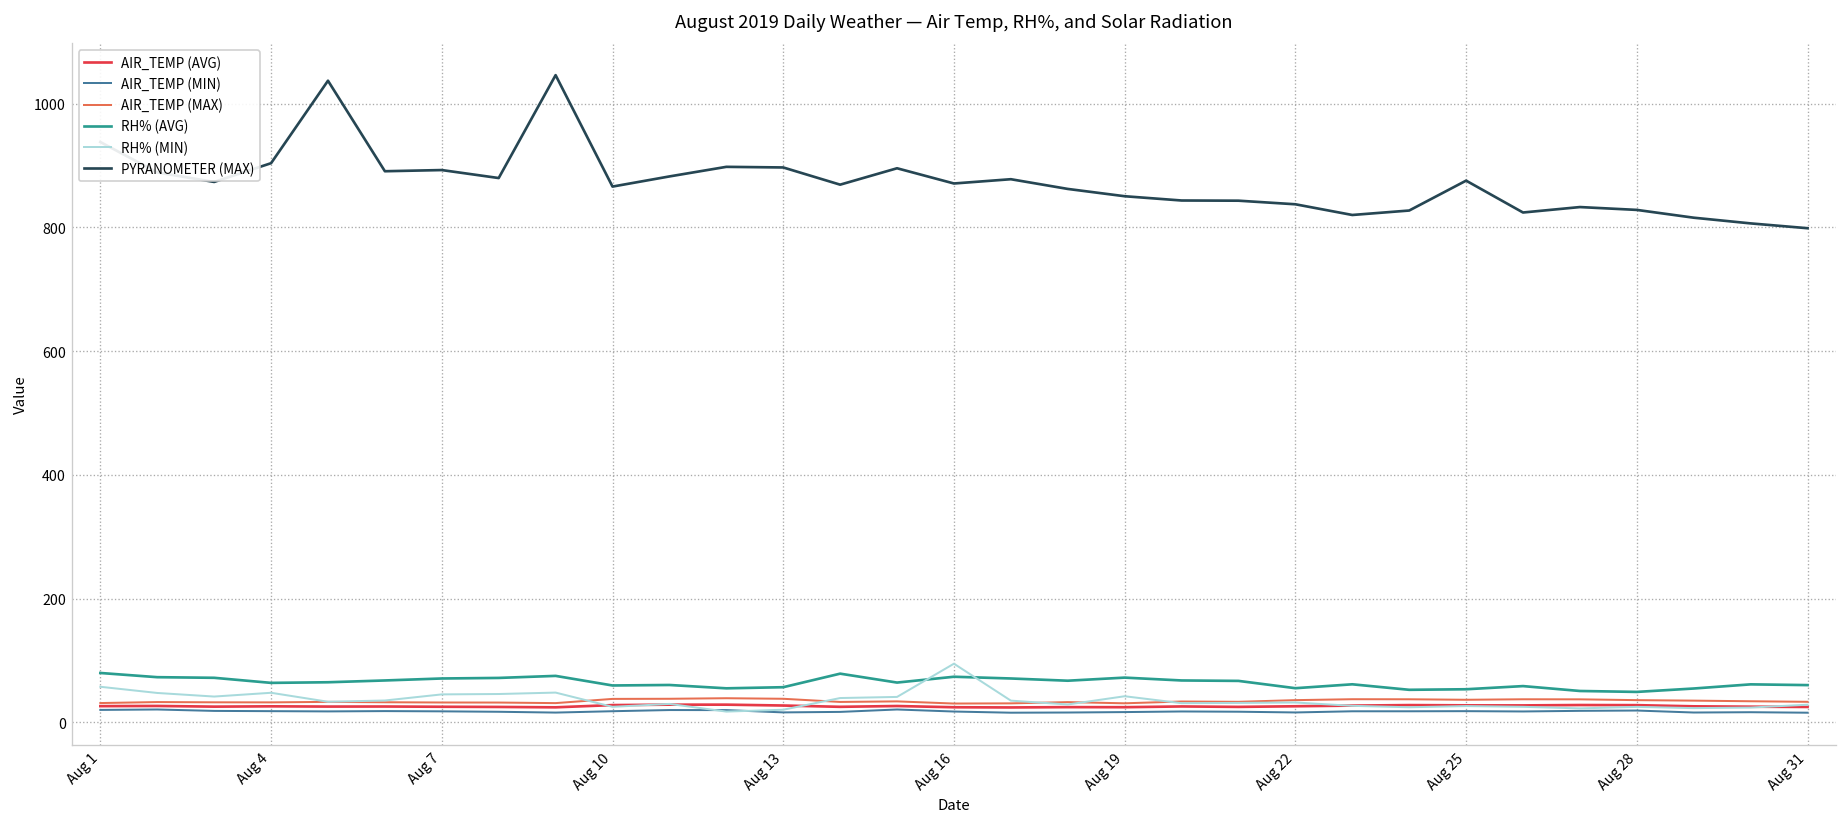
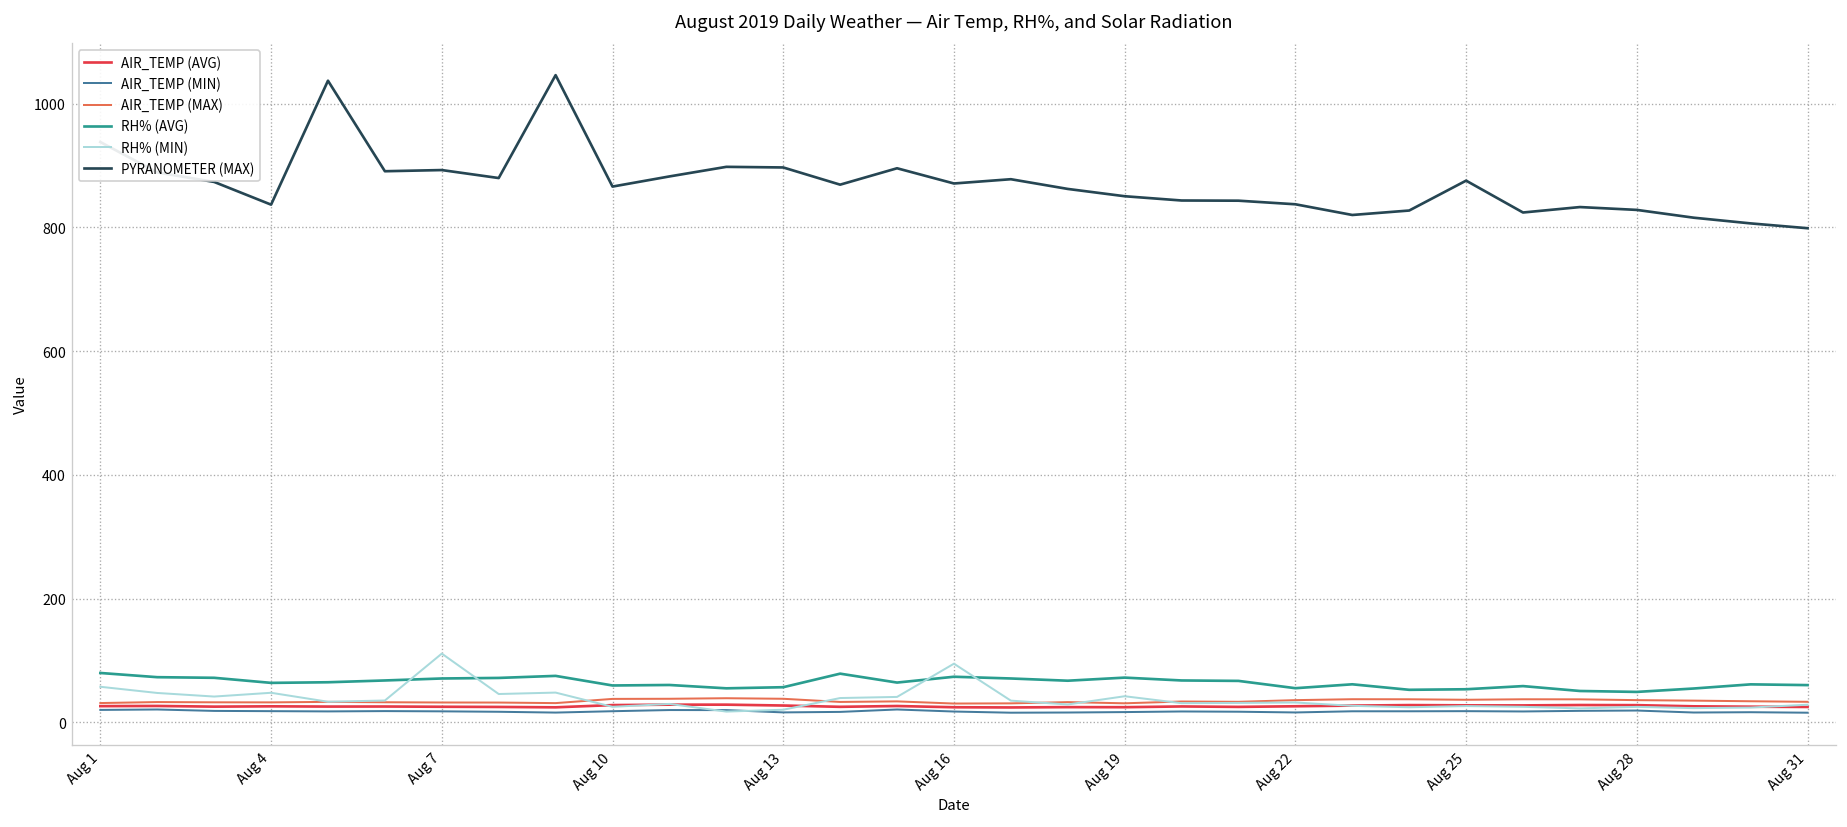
  {
    "RH% (MIN)": {
      "Aug 1": 60,
      "Aug 4": 50,
-     "Aug 7": 50,
+     "Aug 7": 110,
      "Aug 16": 100,
      "Aug 19": 40
    },
    "PYRANOMETER (MAX)": {
-     "Aug 4": 900,
+     "Aug 4": 840,
      "Aug 7": 890,
      "Aug 10": 870,
      "Aug 13": 900,
      "Aug 16": 870,
      "Aug 19": 850,
      "Aug 22": 840,
      "Aug 25": 880,
      "Aug 28": 830,
      "Aug 31": 800
    }
  }
